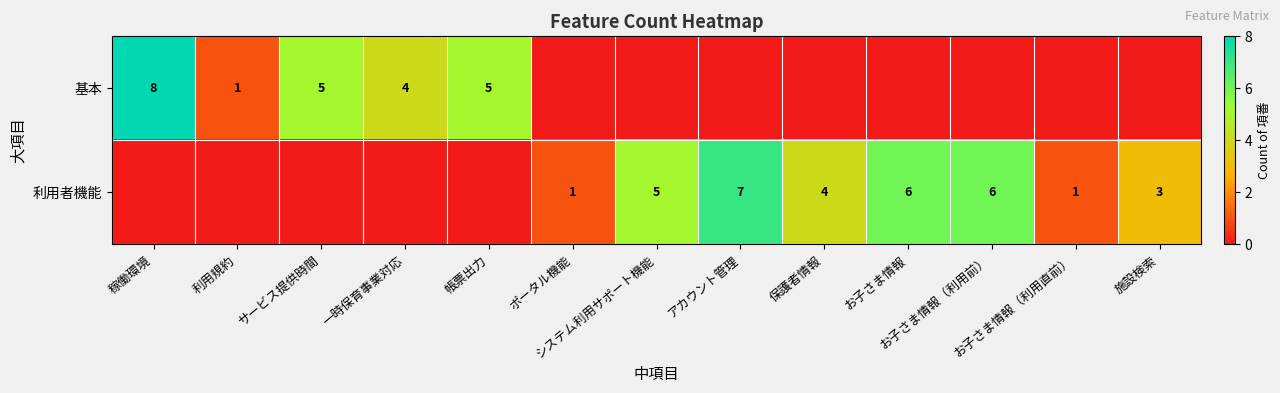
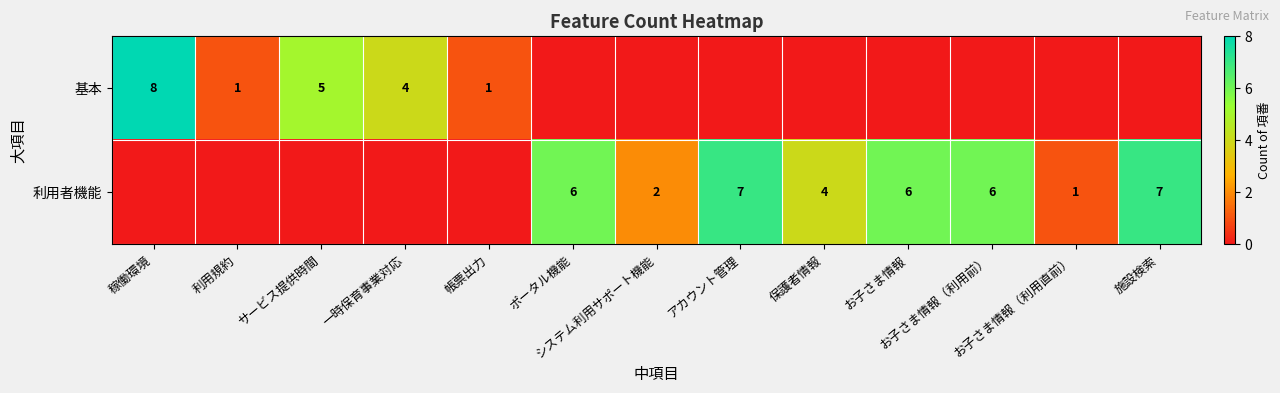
  {
    "基本": {
      "稼働環境": 8,
      "利用規約": 1,
      "サービス提供時間": 5,
      "一時保育事業対応": 4,
-     "帳票出力": 5
+     "帳票出力": 1
    },
    "利用者機能": {
-     "ポータル機能": 1,
-     "システム利用サポート機能": 5,
+     "ポータル機能": 6,
+     "システム利用サポート機能": 2,
      "アカウント管理": 7,
      "保護者情報": 4,
      "お子さま情報": 6,
      "お子さま情報（利用前）": 6,
      "お子さま情報（利用直前）": 1,
-     "施設検索": 3
+     "施設検索": 7
    }
  }
